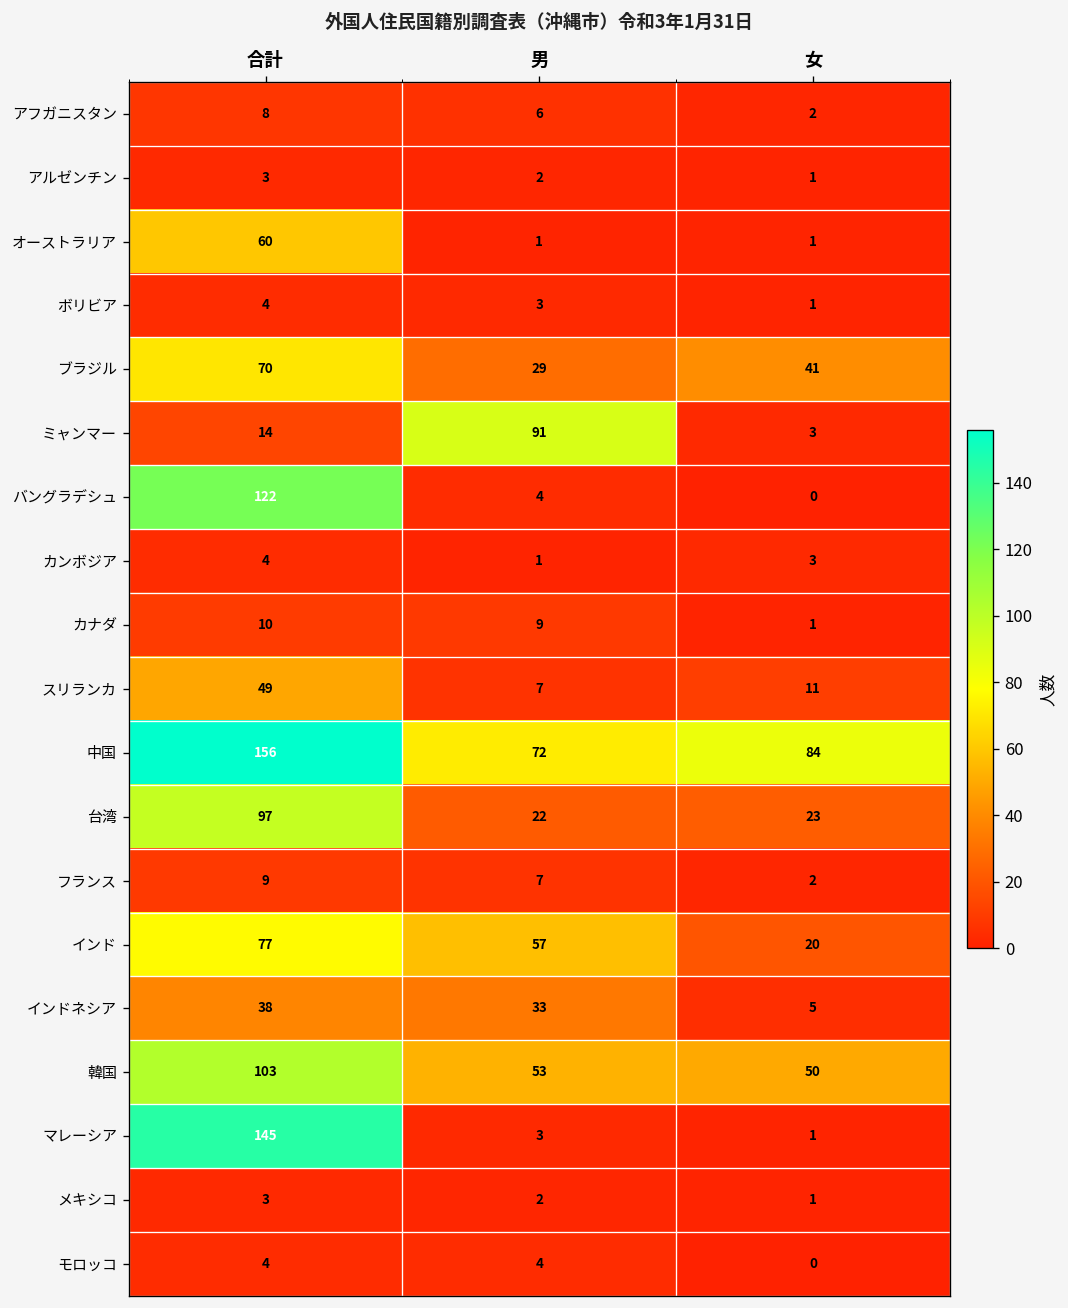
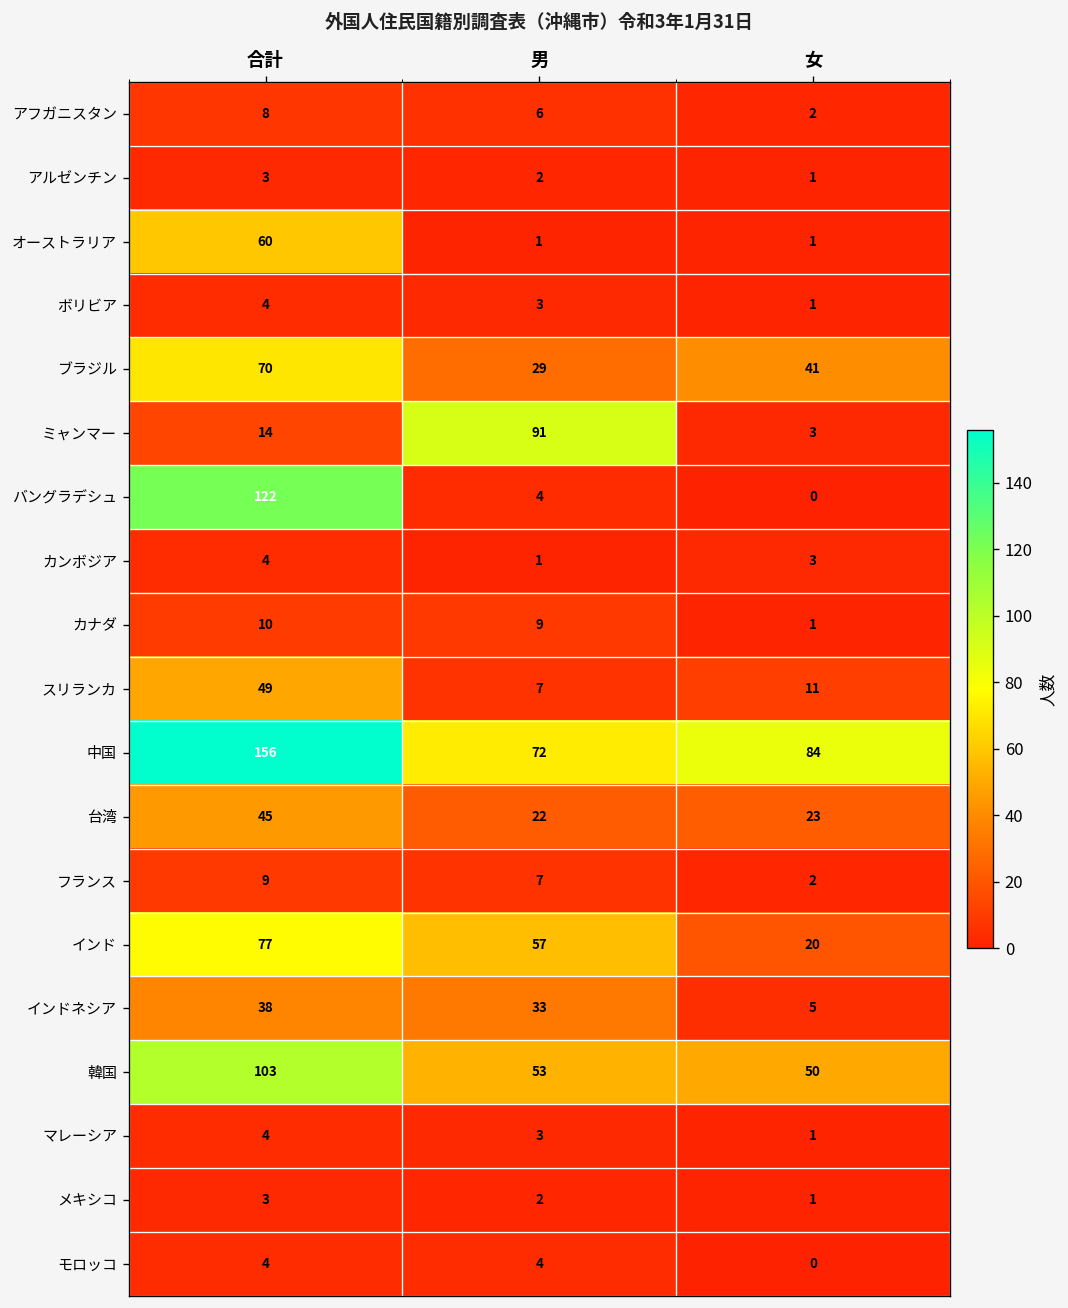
  {
    "アフガニスタン": {
      "合計": 8,
      "男": 6,
      "女": 2
    },
    "アルゼンチン": {
      "合計": 3,
      "男": 2,
      "女": 1
    },
    "オーストラリア": {
      "合計": 60,
      "男": 1,
      "女": 1
    },
    "ボリビア": {
      "合計": 4,
      "男": 3,
      "女": 1
    },
    "ブラジル": {
      "合計": 70,
      "男": 29,
      "女": 41
    },
    "ミャンマー": {
      "合計": 14,
      "男": 91,
      "女": 3
    },
    "バングラデシュ": {
      "合計": 122,
      "男": 4,
      "女": 0
    },
    "カンボジア": {
      "合計": 4,
      "男": 1,
      "女": 3
    },
    "カナダ": {
      "合計": 10,
      "男": 9,
      "女": 1
    },
    "スリランカ": {
      "合計": 49,
      "男": 7,
      "女": 11
    },
    "中国": {
      "合計": 156,
      "男": 72,
      "女": 84
    },
    "台湾": {
-     "合計": 97,
+     "合計": 45,
      "男": 22,
      "女": 23
    },
    "フランス": {
      "合計": 9,
      "男": 7,
      "女": 2
    },
    "インド": {
      "合計": 77,
      "男": 57,
      "女": 20
    },
    "インドネシア": {
      "合計": 38,
      "男": 33,
      "女": 5
    },
    "韓国": {
      "合計": 103,
      "男": 53,
      "女": 50
    },
    "マレーシア": {
-     "合計": 145,
+     "合計": 4,
      "男": 3,
      "女": 1
    },
    "メキシコ": {
      "合計": 3,
      "男": 2,
      "女": 1
    },
    "モロッコ": {
      "合計": 4,
      "男": 4,
      "女": 0
    }
  }
